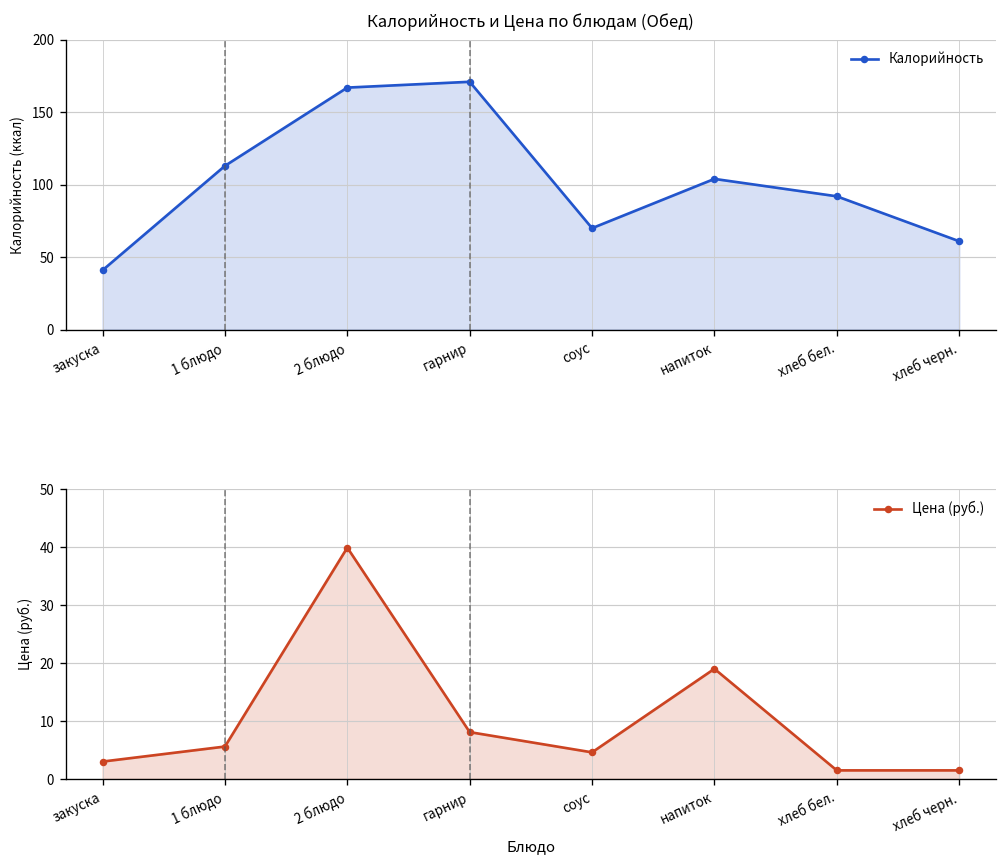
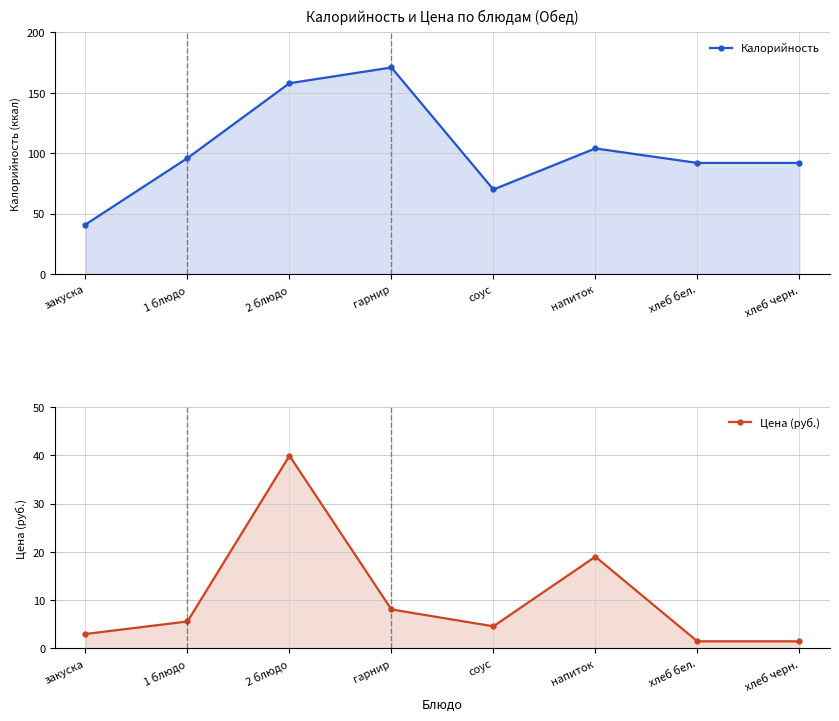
  {
    "Калорийность и Цена по блюдам (Обед)": {
      "закуска": 41,
-     "1 блюдо": 113,
-     "2 блюдо": 167,
+     "1 блюдо": 96,
+     "2 блюдо": 158,
      "гарнир": 171,
      "соус": 70,
      "напиток": 104,
      "хлеб бел.": 92,
-     "хлеб черн.": 61
+     "хлеб черн.": 92
    }
  }
